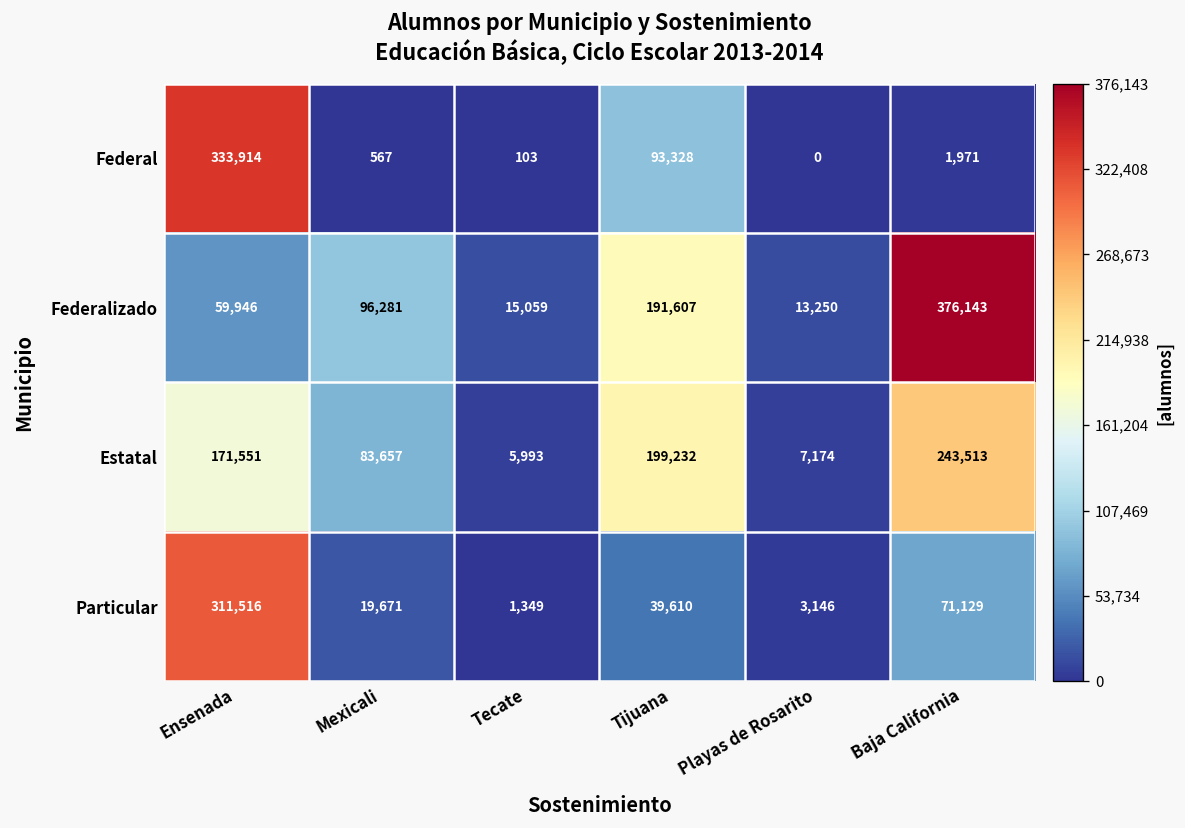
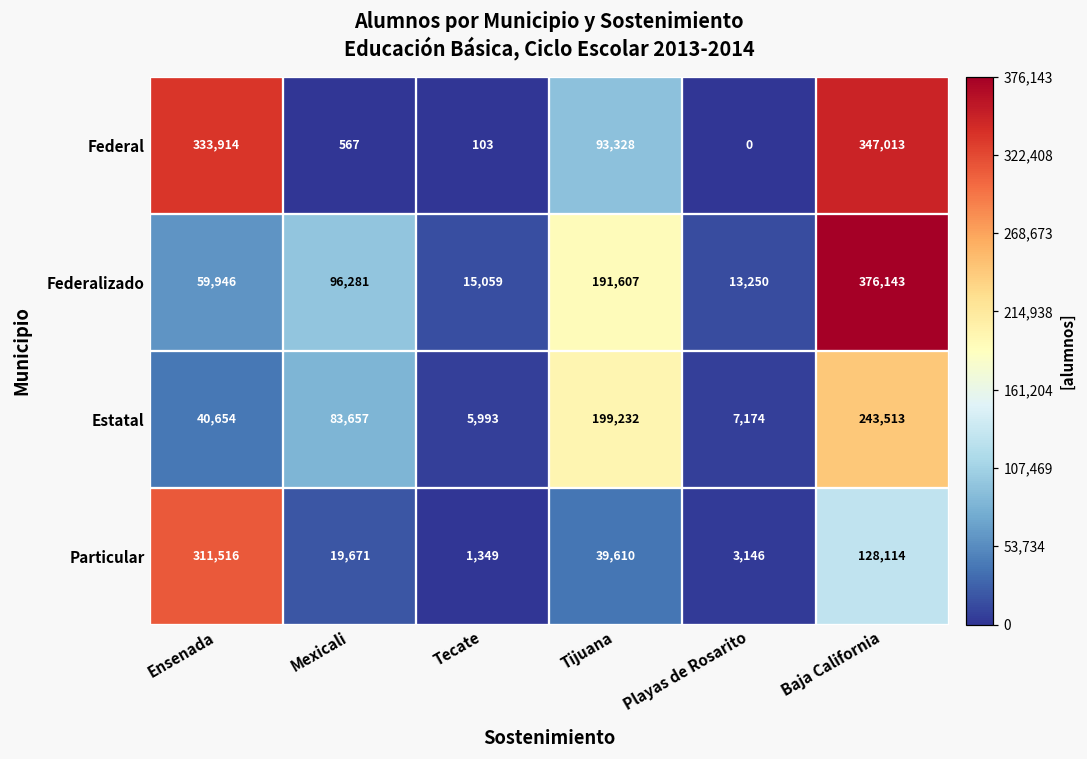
  {
    "Federal": {
      "Ensenada": "333,914",
      "Mexicali": "567",
      "Tecate": "103",
      "Tijuana": "93,328",
      "Playas de Rosarito": "0",
-     "Baja California": "1,971"
+     "Baja California": "347,013"
    },
    "Federalizado": {
      "Ensenada": "59,946",
      "Mexicali": "96,281",
      "Tecate": "15,059",
      "Tijuana": "191,607",
      "Playas de Rosarito": "13,250",
      "Baja California": "376,143"
    },
    "Estatal": {
-     "Ensenada": "171,551",
+     "Ensenada": "40,654",
      "Mexicali": "83,657",
      "Tecate": "5,993",
      "Tijuana": "199,232",
      "Playas de Rosarito": "7,174",
      "Baja California": "243,513"
    },
    "Particular": {
      "Ensenada": "311,516",
      "Mexicali": "19,671",
      "Tecate": "1,349",
      "Tijuana": "39,610",
      "Playas de Rosarito": "3,146",
-     "Baja California": "71,129"
+     "Baja California": "128,114"
    }
  }
